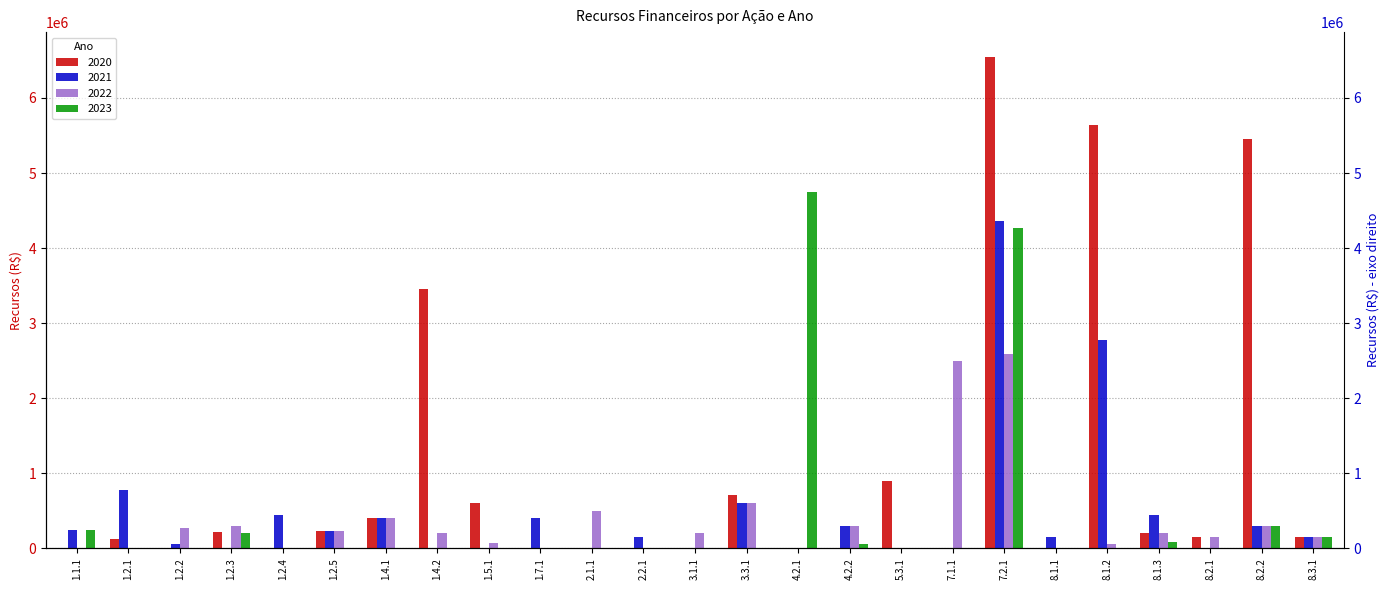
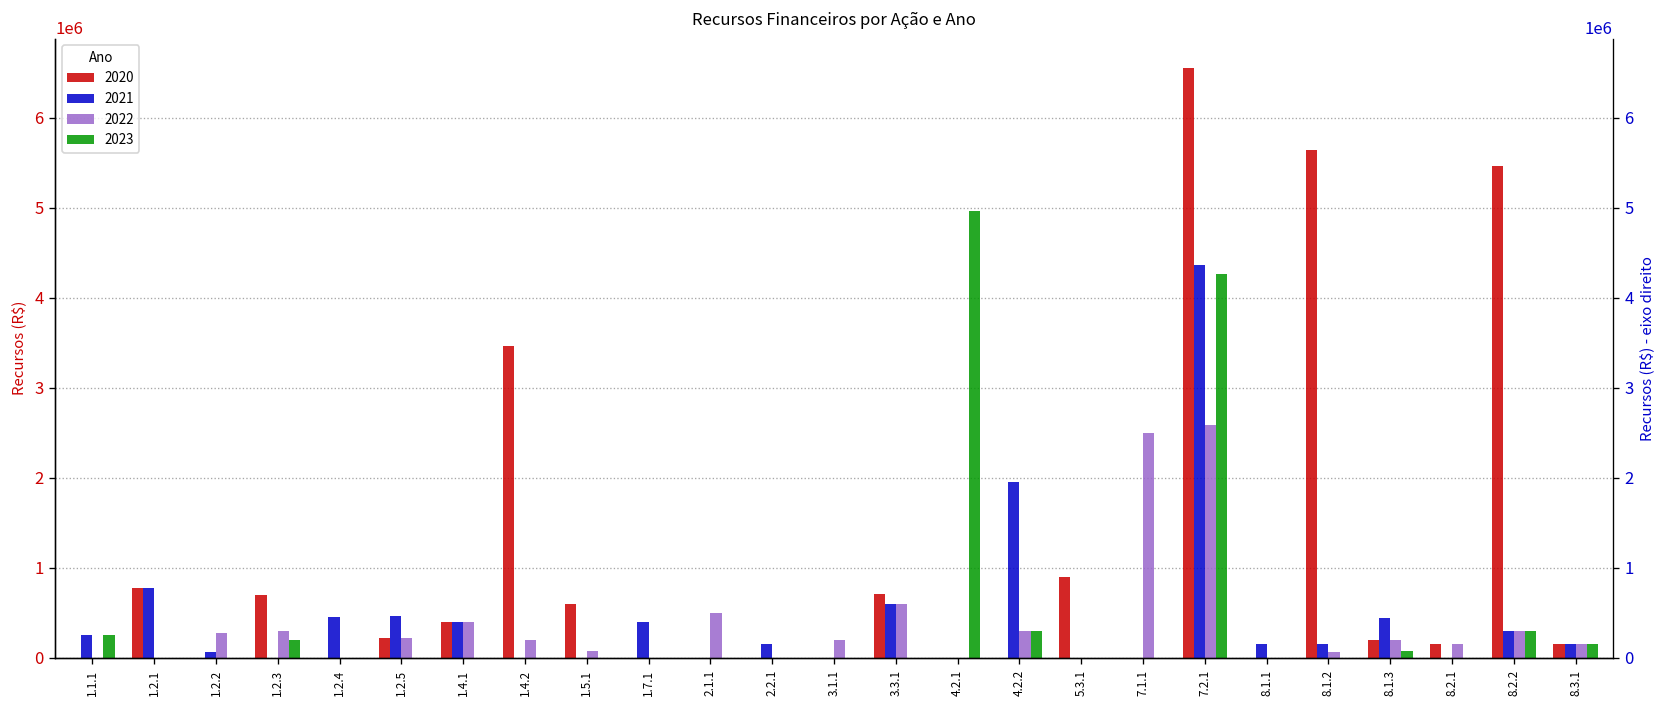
  {
    "2020": {
      "1.1.1": 0,
-     "1.2.1": 100000,
+     "1.2.1": 800000,
      "1.2.2": 0,
-     "1.2.3": 200000,
+     "1.2.3": 700000,
      "1.2.4": 0,
      "1.2.5": 200000,
      "1.4.1": 400000,
      "1.4.2": 3500000,
      "1.5.1": 600000,
      "1.7.1": 0,
      "2.1.1": 0,
      "2.2.1": 0,
      "3.1.1": 0,
      "3.3.1": 700000,
      "4.2.1": 0,
      "4.2.2": 0,
      "5.3.1": 900000,
      "7.1.1": 0,
      "7.2.1": 6600000,
      "8.1.1": 0,
      "8.1.2": 5600000,
      "8.1.3": 200000,
      "8.2.1": 200000,
      "8.2.2": 5500000,
      "8.3.1": 200000
    },
    "2021": {
      "1.1.1": 300000,
      "1.2.1": 800000,
      "1.2.2": 100000,
      "1.2.3": 0,
      "1.2.4": 500000,
-     "1.2.5": 200000,
+     "1.2.5": 500000,
      "1.4.1": 400000,
      "1.4.2": 0,
      "1.5.1": 0,
      "1.7.1": 400000,
      "2.1.1": 0,
      "2.2.1": 200000,
      "3.1.1": 0,
      "3.3.1": 600000,
      "4.2.1": 0,
-     "4.2.2": 300000,
+     "4.2.2": 2000000,
      "5.3.1": 0,
      "7.1.1": 0,
      "7.2.1": 4400000,
      "8.1.1": 200000,
-     "8.1.2": 2800000,
+     "8.1.2": 200000,
      "8.1.3": 400000,
      "8.2.1": 0,
      "8.2.2": 300000,
      "8.3.1": 200000
    },
    "2022": {
      "1.1.1": 0,
      "1.2.1": 0,
      "1.2.2": 300000,
      "1.2.3": 300000,
      "1.2.4": 0,
      "1.2.5": 200000,
      "1.4.1": 400000,
      "1.4.2": 200000,
      "1.5.1": 100000,
      "1.7.1": 0,
      "2.1.1": 500000,
      "2.2.1": 0,
      "3.1.1": 200000,
      "3.3.1": 600000,
      "4.2.1": 0,
      "4.2.2": 300000,
      "5.3.1": 0,
      "7.1.1": 2500000,
      "7.2.1": 2600000,
      "8.1.1": 0,
      "8.1.2": 100000,
      "8.1.3": 200000,
      "8.2.1": 200000,
      "8.2.2": 300000,
      "8.3.1": 200000
    },
    "2023": {
      "1.1.1": 300000,
      "1.2.1": 0,
      "1.2.2": 0,
      "1.2.3": 200000,
      "1.2.4": 0,
      "1.2.5": 0,
      "1.4.1": 0,
      "1.4.2": 0,
      "1.5.1": 0,
      "1.7.1": 0,
      "2.1.1": 0,
      "2.2.1": 0,
      "3.1.1": 0,
      "3.3.1": 0,
-     "4.2.1": 4800000,
-     "4.2.2": 100000,
+     "4.2.1": 5000000,
+     "4.2.2": 300000,
      "5.3.1": 0,
      "7.1.1": 0,
      "7.2.1": 4300000,
      "8.1.1": 0,
      "8.1.2": 0,
      "8.1.3": 100000,
      "8.2.1": 0,
      "8.2.2": 300000,
      "8.3.1": 200000
    }
  }
